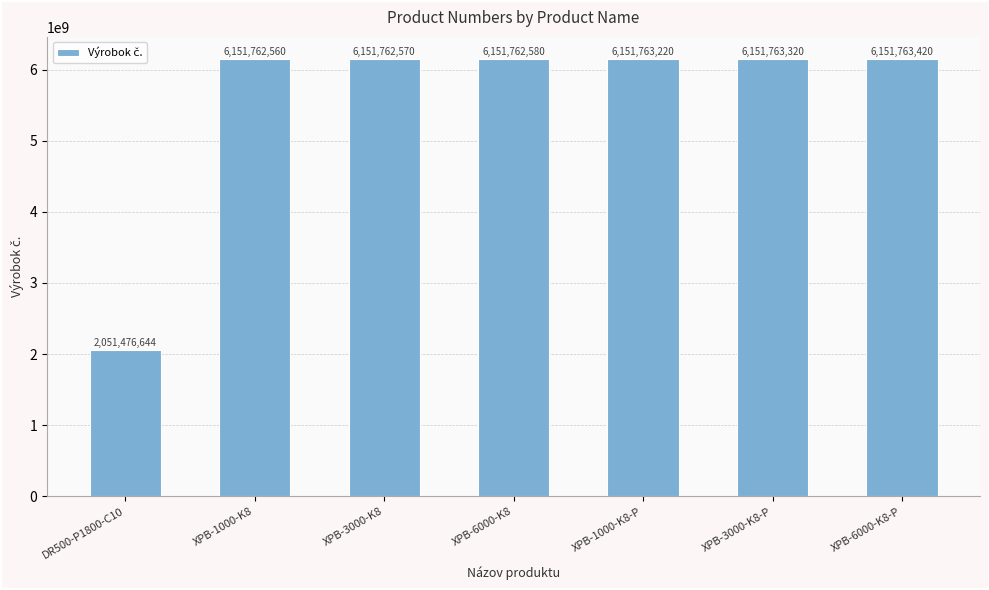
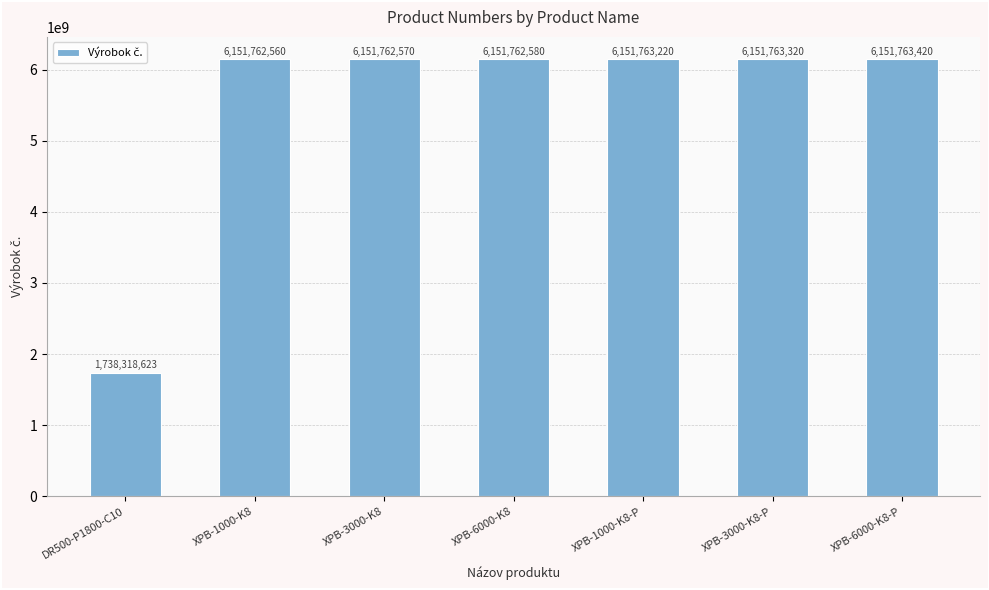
  {
-   "DR500-P1800-C10": "2,051,476,644",
+   "DR500-P1800-C10": "1,738,318,623",
    "XPB-1000-K8": "6,151,762,560",
    "XPB-3000-K8": "6,151,762,570",
    "XPB-6000-K8": "6,151,762,580",
    "XPB-1000-K8-P": "6,151,763,220",
    "XPB-3000-K8-P": "6,151,763,320",
    "XPB-6000-K8-P": "6,151,763,420"
  }
